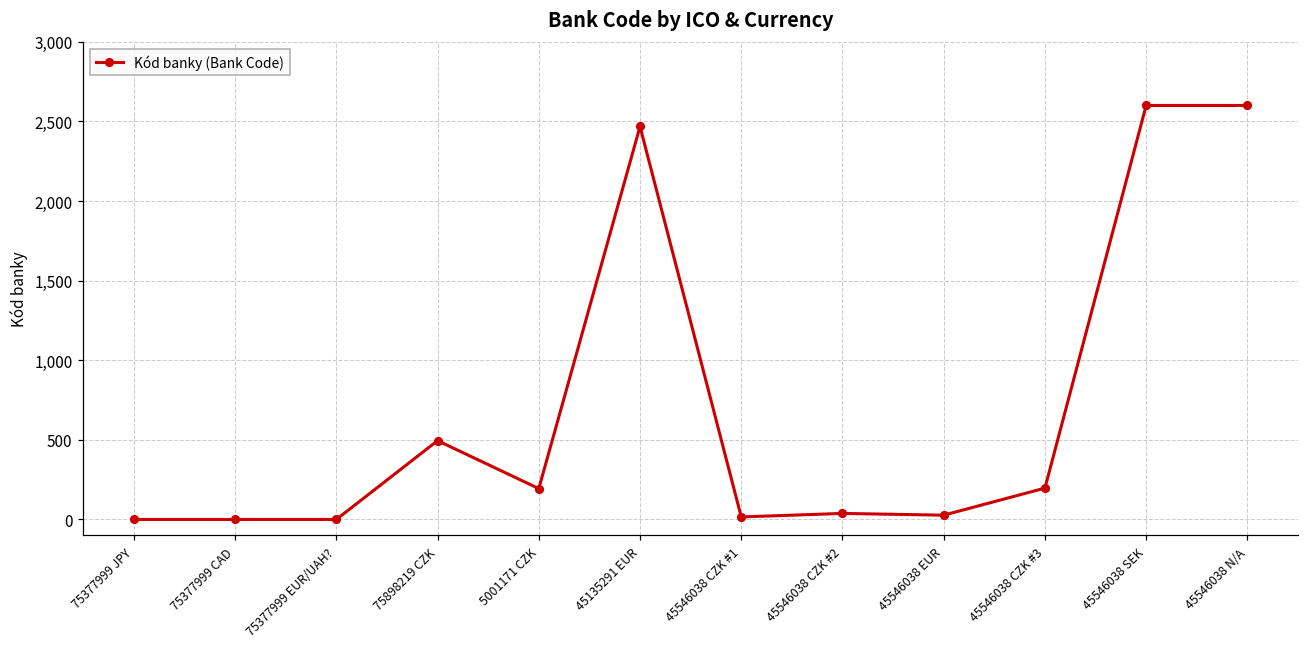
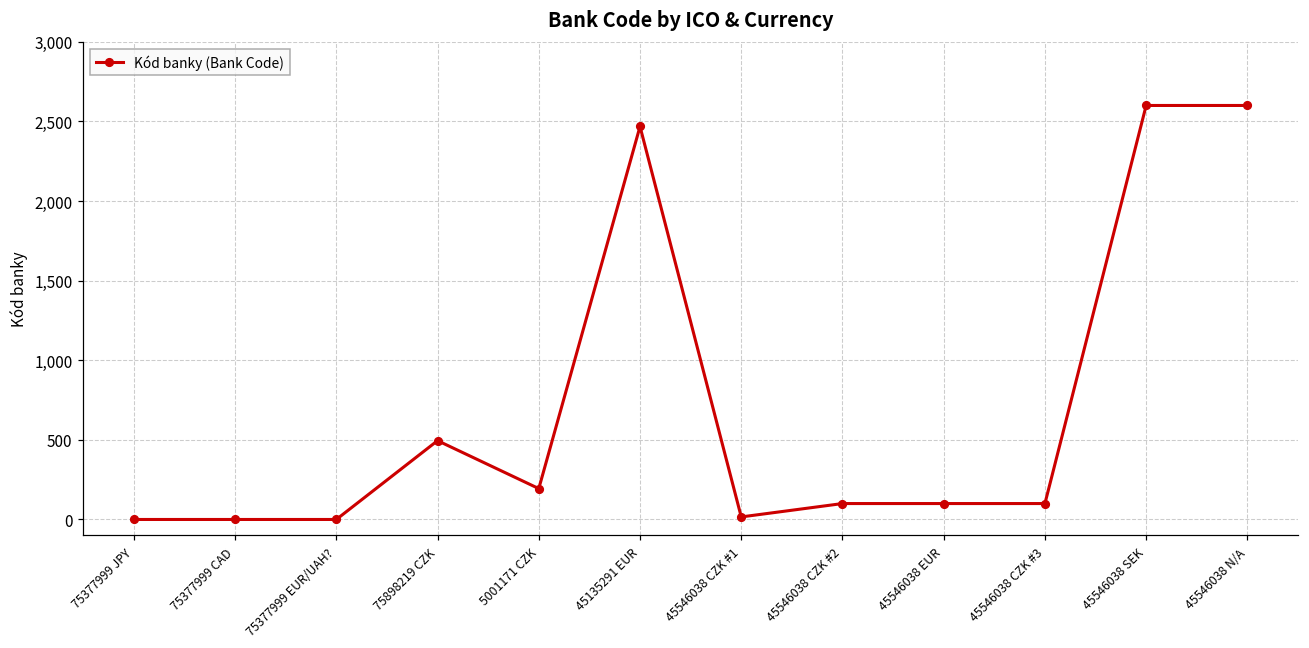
  {
    "75377999 JPY": "0",
    "75377999 CAD": "0",
    "75377999 EUR/UAH?": "0",
    "75898219 CZK": "500",
    "5001171 CZK": "190",
    "45135291 EUR": "2,470",
    "45546038 CZK #1": "20",
-   "45546038 CZK #2": "40",
-   "45546038 EUR": "30",
-   "45546038 CZK #3": "200",
+   "45546038 CZK #2": "100",
+   "45546038 EUR": "100",
+   "45546038 CZK #3": "100",
    "45546038 SEK": "2,600",
    "45546038 N/A": "2,600"
  }
